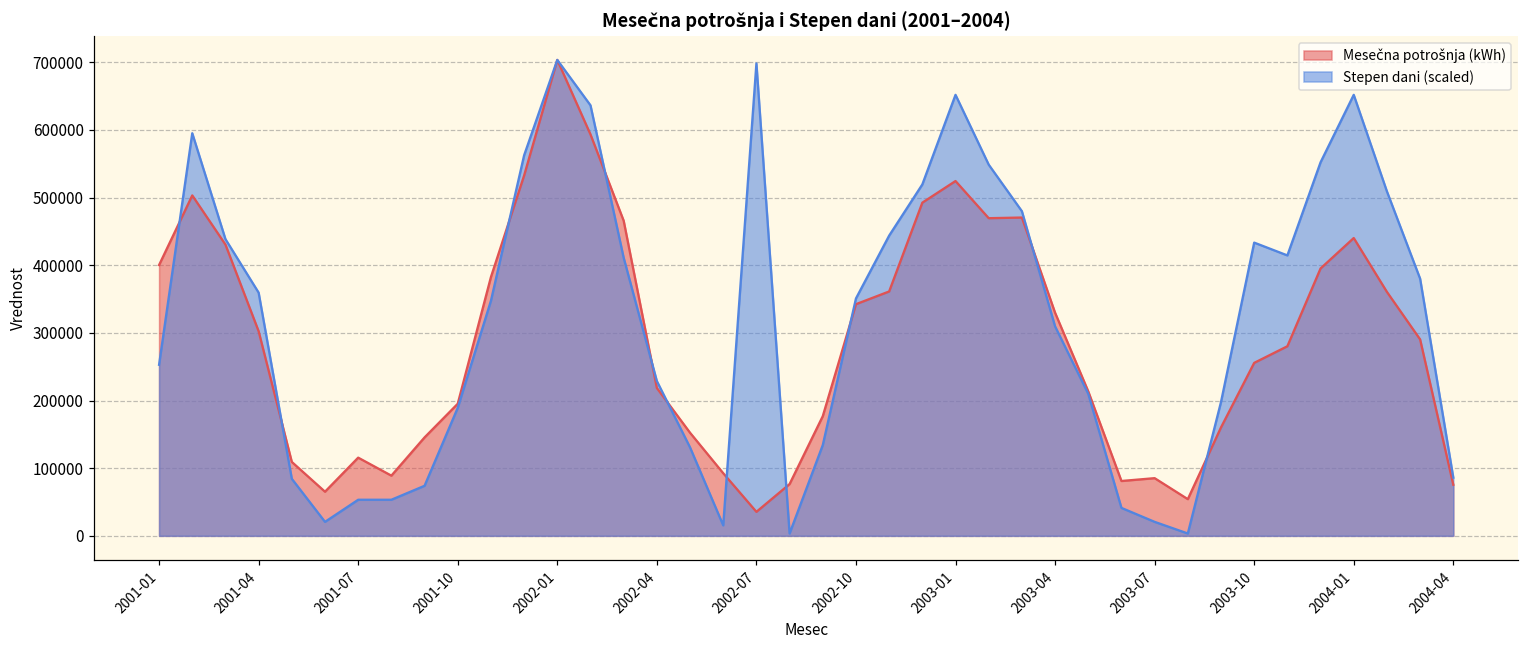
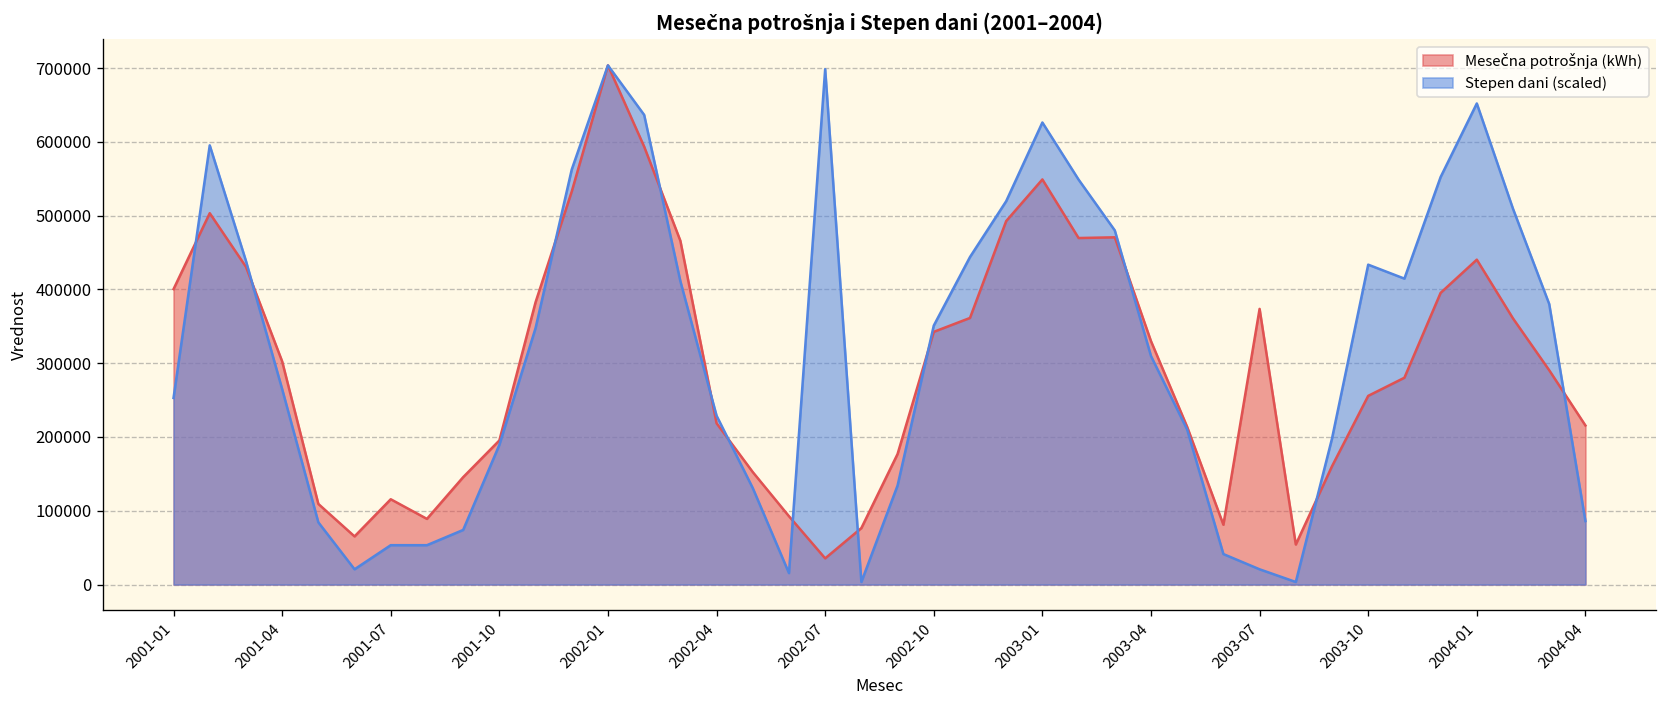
  {
    "Mesečna potrošnja (kWh)": {
      "2001-01": 400000,
      "2001-04": 300000,
      "2001-07": 120000,
      "2001-10": 200000,
      "2002-04": 220000,
      "2002-07": 40000,
      "2002-10": 340000,
-     "2003-01": 520000,
+     "2003-01": 550000,
      "2003-04": 330000,
-     "2003-07": 90000,
+     "2003-07": 370000,
      "2003-10": 260000,
      "2004-01": 440000,
-     "2004-04": 80000
+     "2004-04": 220000
    },
    "Stepen dani (scaled)": {
      "2001-01": 250000,
-     "2001-04": 360000,
+     "2001-04": 260000,
      "2001-07": 50000,
      "2001-10": 190000,
      "2002-04": 230000,
      "2002-07": 700000,
      "2002-10": 350000,
-     "2003-01": 650000,
+     "2003-01": 630000,
      "2003-04": 310000,
      "2003-07": 20000,
      "2003-10": 430000,
      "2004-01": 650000,
      "2004-04": 90000
    }
  }
